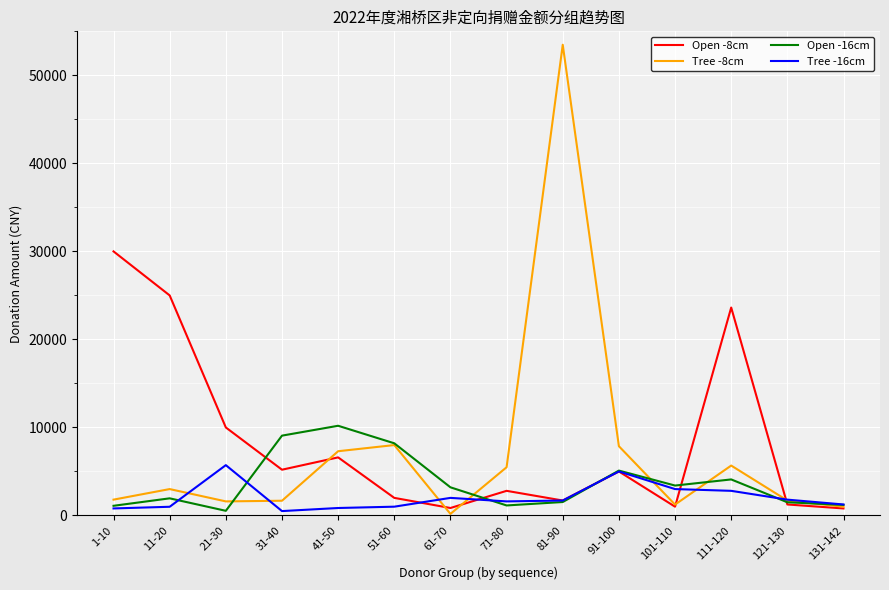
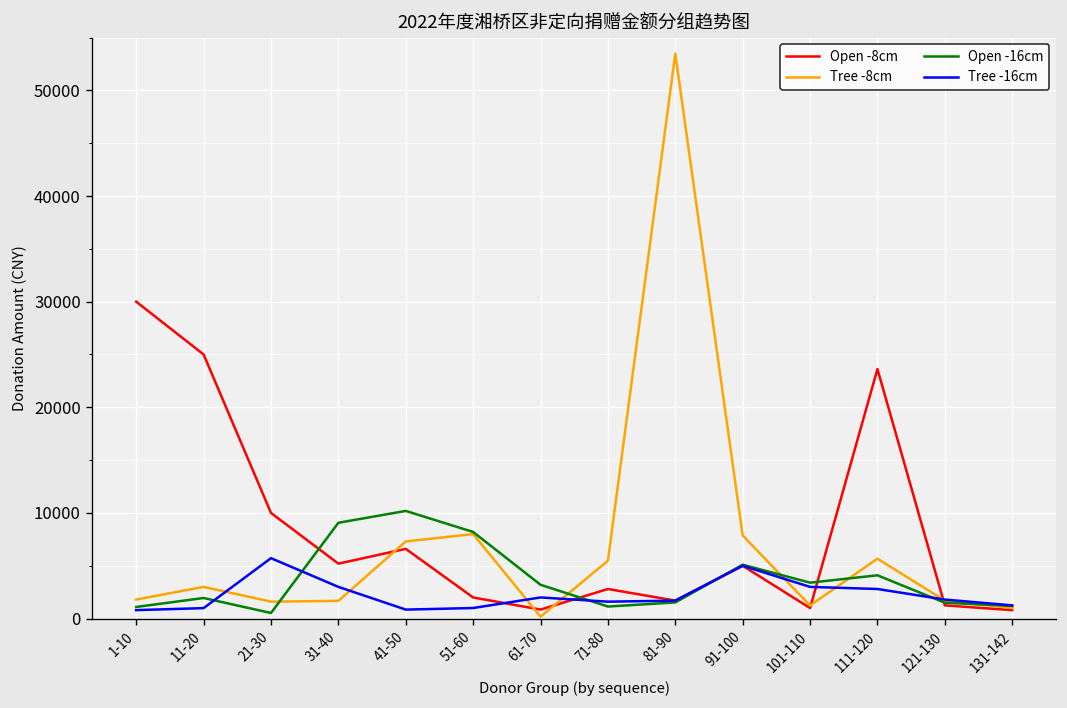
  {
    "Open -8cm": {
      "1-10": 30000,
      "11-20": 25000,
      "21-30": 10000,
      "31-40": 5000,
      "41-50": 7000,
      "51-60": 2000,
      "61-70": 1000,
      "71-80": 3000,
      "111-120": 24000
    },
    "Tree -8cm": {
      "1-10": 2000,
      "11-20": 3000,
      "21-30": 2000,
      "31-40": 2000,
      "41-50": 7000,
      "61-70": 0,
      "71-80": 5000,
      "81-90": 53000,
      "91-100": 8000,
      "111-120": 6000
    },
    "Open -16cm": {
      "1-10": 1000,
      "11-20": 2000,
      "21-30": 1000,
      "31-40": 9000,
      "41-50": 10000,
      "61-70": 3000,
      "71-80": 1000,
      "101-110": 3000,
      "111-120": 4000
    },
    "Tree -16cm": {
      "1-10": 1000,
      "11-20": 1000,
      "21-30": 6000,
-     "31-40": 1000,
+     "31-40": 3000,
      "41-50": 1000,
      "51-60": 1000,
      "61-70": 2000,
      "71-80": 2000,
      "101-110": 3000,
      "111-120": 3000
    }
  }
